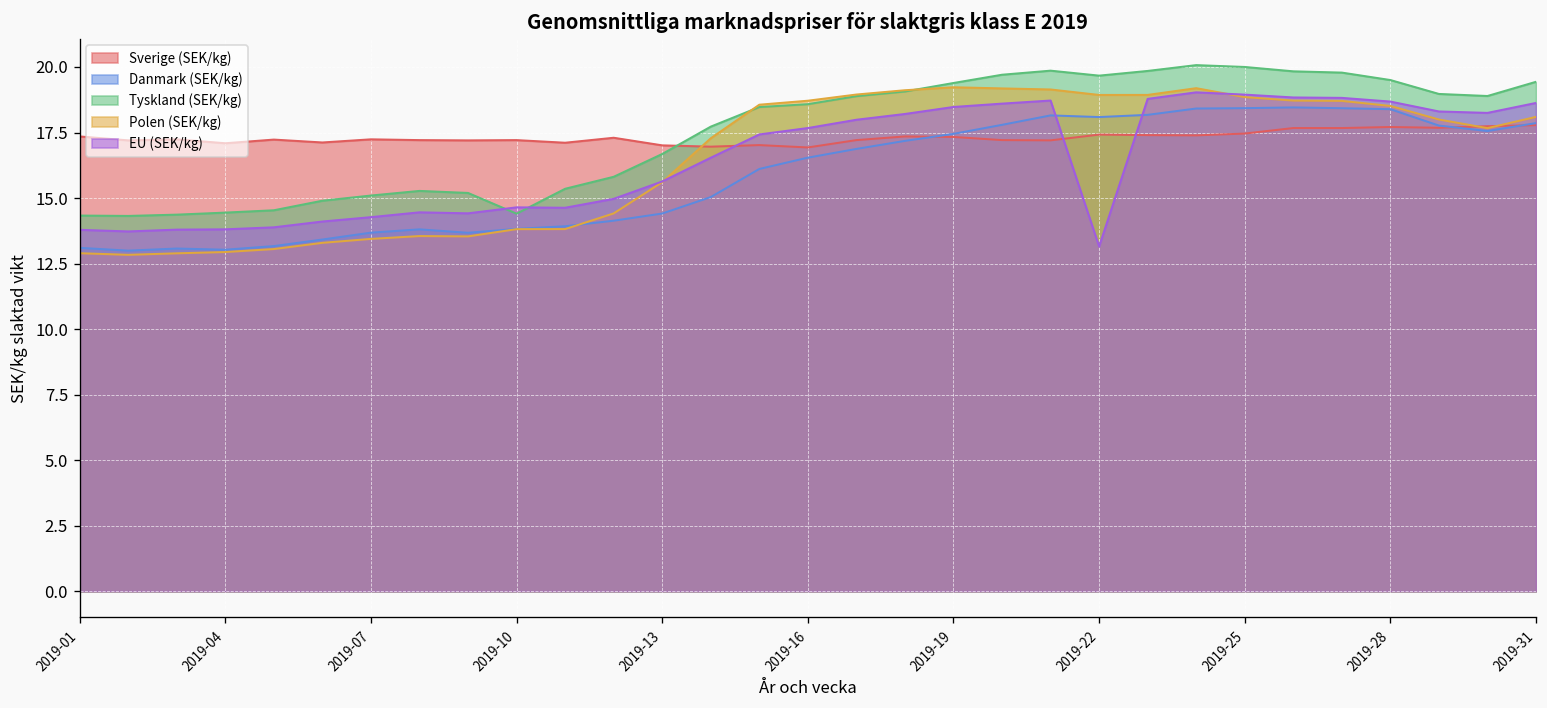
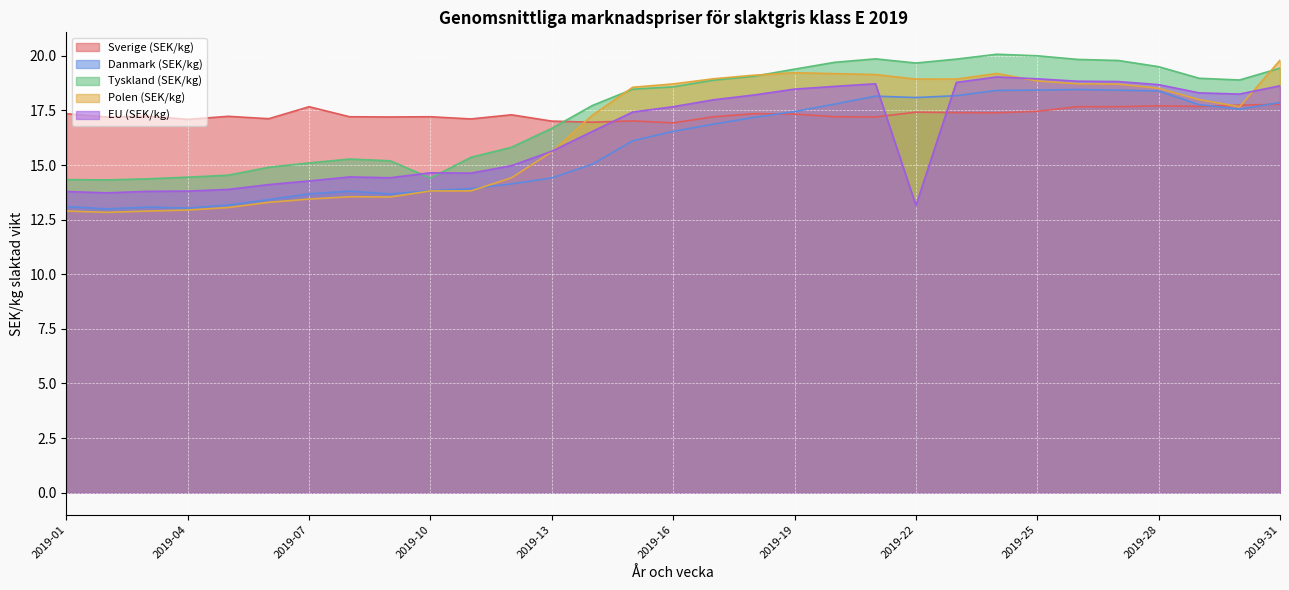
  {
    "Sverige (SEK/kg)": {
      "2019-01": 17.4,
-     "2019-07": 17.2,
+     "2019-07": 17.7,
      "2019-10": 17.2,
      "2019-13": 17.0,
      "2019-16": 16.9,
      "2019-19": 17.3,
      "2019-22": 17.4,
      "2019-25": 17.5,
      "2019-28": 17.7
    },
    "Danmark (SEK/kg)": {
      "2019-01": 13.1,
      "2019-07": 13.7,
      "2019-13": 14.4,
      "2019-16": 16.5,
      "2019-19": 17.4,
      "2019-22": 18.1,
      "2019-25": 18.4,
      "2019-28": 18.4
    },
    "Tyskland (SEK/kg)": {
      "2019-01": 14.3,
      "2019-04": 14.4,
      "2019-07": 15.1,
      "2019-10": 14.4,
      "2019-13": 16.7,
      "2019-16": 18.6,
      "2019-19": 19.4,
      "2019-22": 19.7,
      "2019-25": 20.0,
      "2019-28": 19.5,
      "2019-31": 19.4
    },
    "Polen (SEK/kg)": {
      "2019-01": 12.9,
      "2019-07": 13.4,
      "2019-16": 18.7,
      "2019-19": 19.2,
      "2019-22": 18.9,
      "2019-28": 18.5,
-     "2019-31": 18.1
+     "2019-31": 19.8
    },
    "EU (SEK/kg)": {
      "2019-01": 13.8,
      "2019-04": 13.8,
      "2019-07": 14.3,
      "2019-10": 14.6,
      "2019-16": 17.7,
      "2019-19": 18.5,
      "2019-22": 13.2,
      "2019-28": 18.7,
      "2019-31": 18.6
    }
  }
